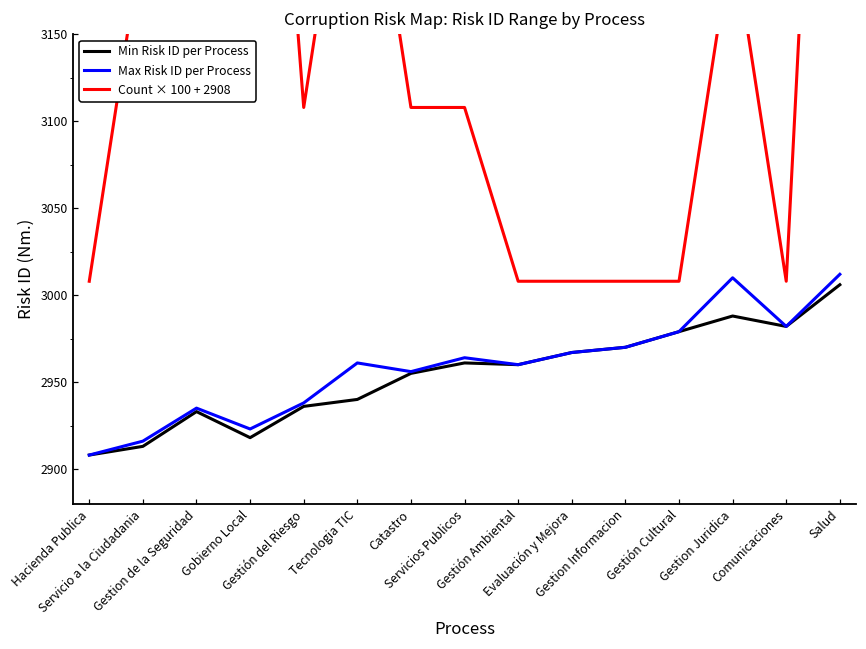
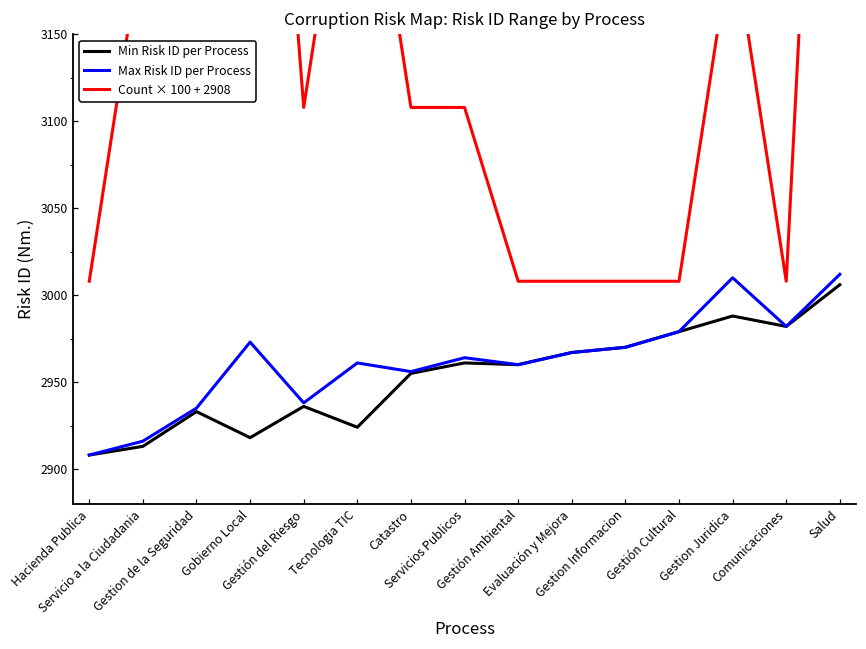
  {
    "Min Risk ID per Process": {
      "Servicio a la Ciudadania": 2913,
      "Gestion de la Seguridad": 2933,
      "Gobierno Local": 2918,
      "Gestión del Riesgo": 2936,
-     "Tecnologia TIC": 2940,
+     "Tecnologia TIC": 2924,
      "Servicios Publicos": 2961,
      "Gestion Juridica": 2988,
      "Salud": 3006
    },
    "Max Risk ID per Process": {
      "Servicio a la Ciudadania": 2916,
      "Gestion de la Seguridad": 2935,
-     "Gobierno Local": 2923,
+     "Gobierno Local": 2973,
      "Gestión del Riesgo": 2938,
      "Tecnologia TIC": 2961,
      "Servicios Publicos": 2964,
      "Gestion Juridica": 3010,
      "Salud": 3012
    },
    "Count × 100 + 2908": {
      "Hacienda Publica": 3008,
      "Gestión del Riesgo": 3108,
      "Catastro": 3108,
      "Servicios Publicos": 3108,
      "Gestión Ambiental": 3008,
      "Evaluación y Mejora": 3008,
      "Gestion Informacion": 3008,
      "Gestión Cultural": 3008,
      "Comunicaciones": 3008
    }
  }
